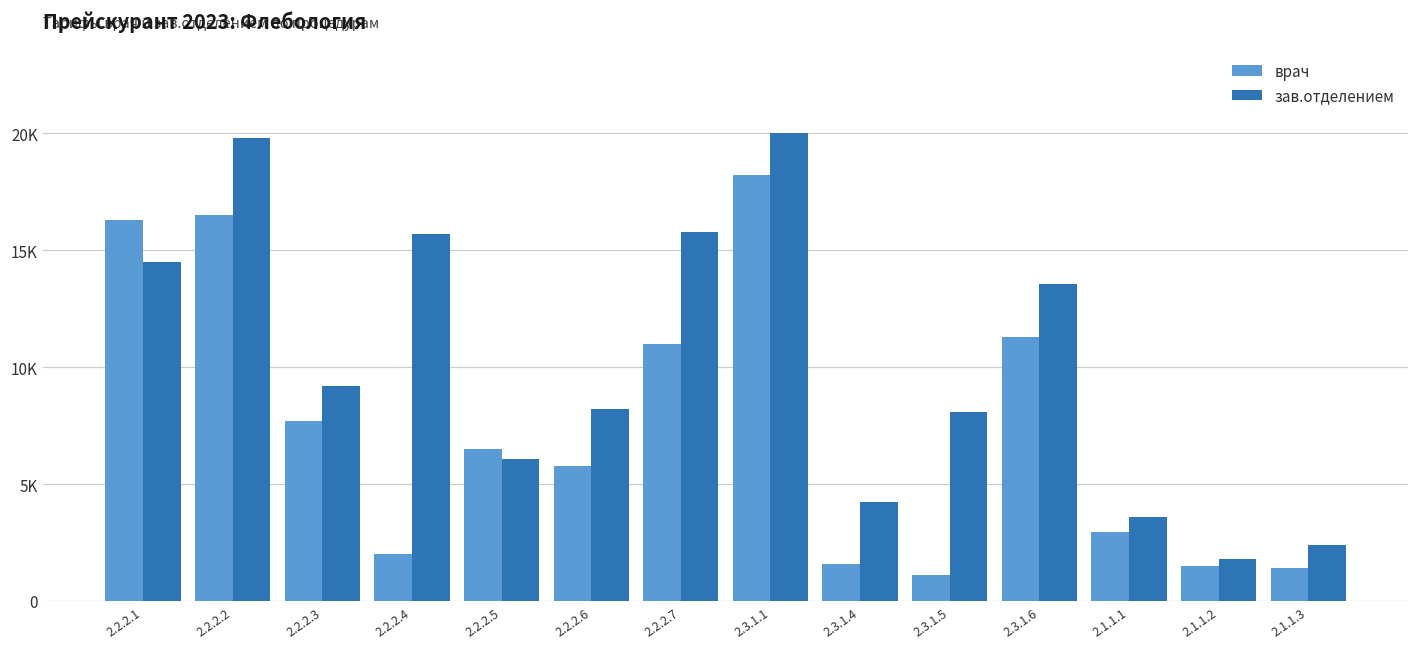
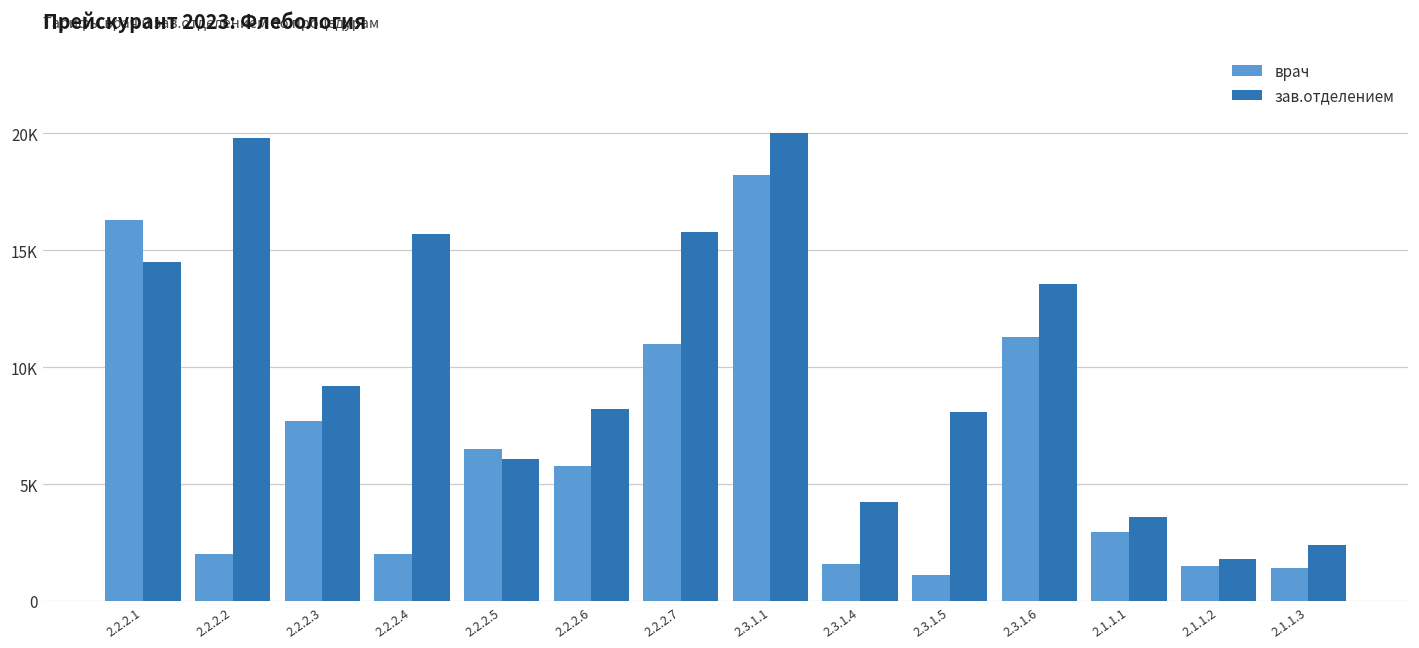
  {
    "врач": {
      "2.2.2.1": 16300,
-     "2.2.2.2": 16500,
+     "2.2.2.2": 2000,
      "2.2.2.3": 7700,
      "2.2.2.4": 2000,
      "2.2.2.5": 6500,
      "2.2.2.6": 5800,
      "2.2.2.7": 11000,
      "2.3.1.1": 18200,
      "2.3.1.4": 1600,
      "2.3.1.5": 1100,
      "2.3.1.6": 11300,
      "2.1.1.1": 3000,
      "2.1.1.2": 1500,
      "2.1.1.3": 1400
    },
    "зав.отделением": {
      "2.2.2.1": 14500,
      "2.2.2.2": 19800,
      "2.2.2.3": 9200,
      "2.2.2.4": 15700,
      "2.2.2.5": 6100,
      "2.2.2.6": 8200,
      "2.2.2.7": 15800,
      "2.3.1.1": 20000,
      "2.3.1.4": 4300,
      "2.3.1.5": 8100,
      "2.3.1.6": 13600,
      "2.1.1.1": 3600,
      "2.1.1.2": 1800,
      "2.1.1.3": 2400
    }
  }
